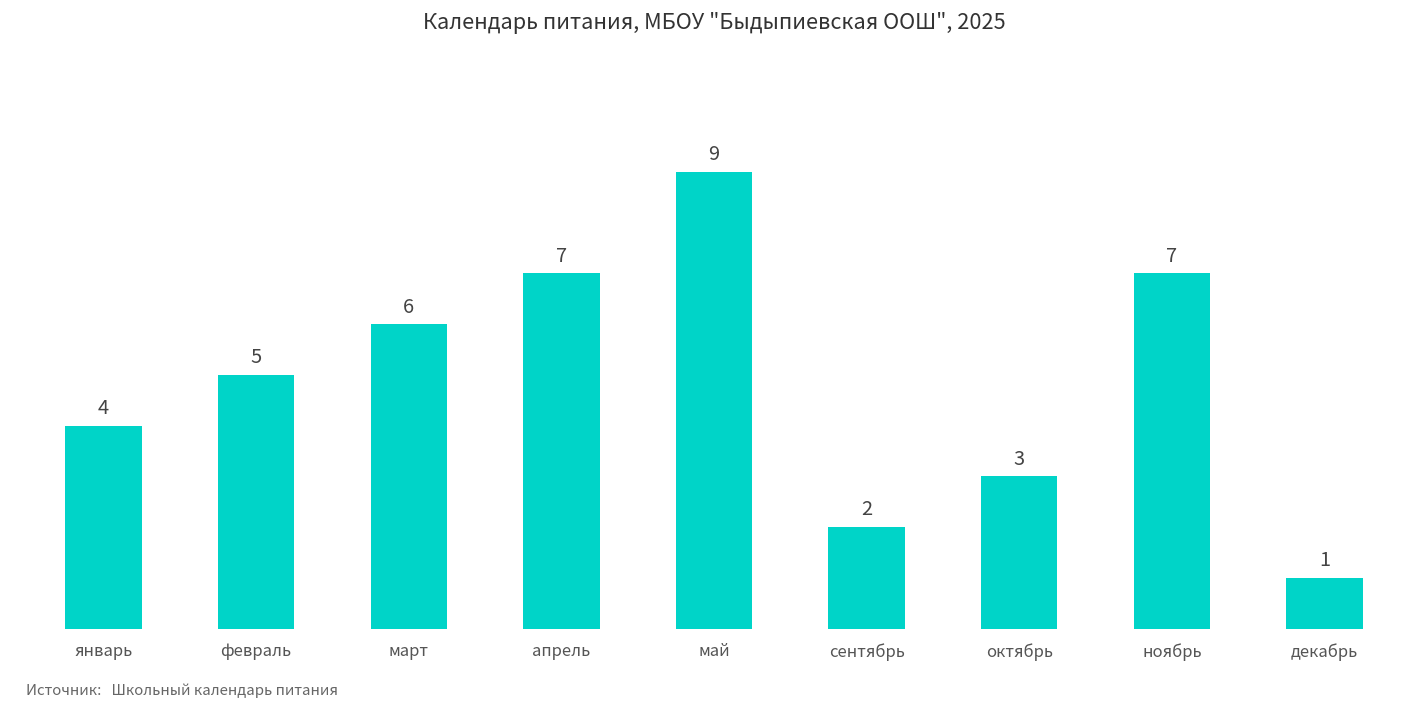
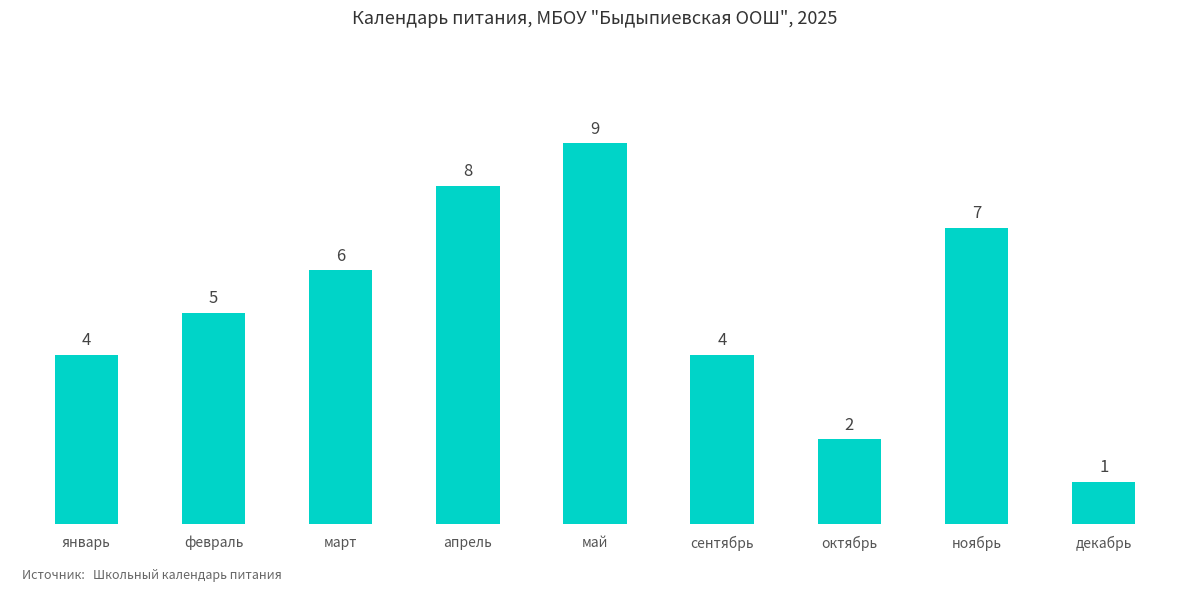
  {
    "январь": 4,
    "февраль": 5,
    "март": 6,
-   "апрель": 7,
+   "апрель": 8,
    "май": 9,
-   "сентябрь": 2,
-   "октябрь": 3,
+   "сентябрь": 4,
+   "октябрь": 2,
    "ноябрь": 7,
    "декабрь": 1
  }
